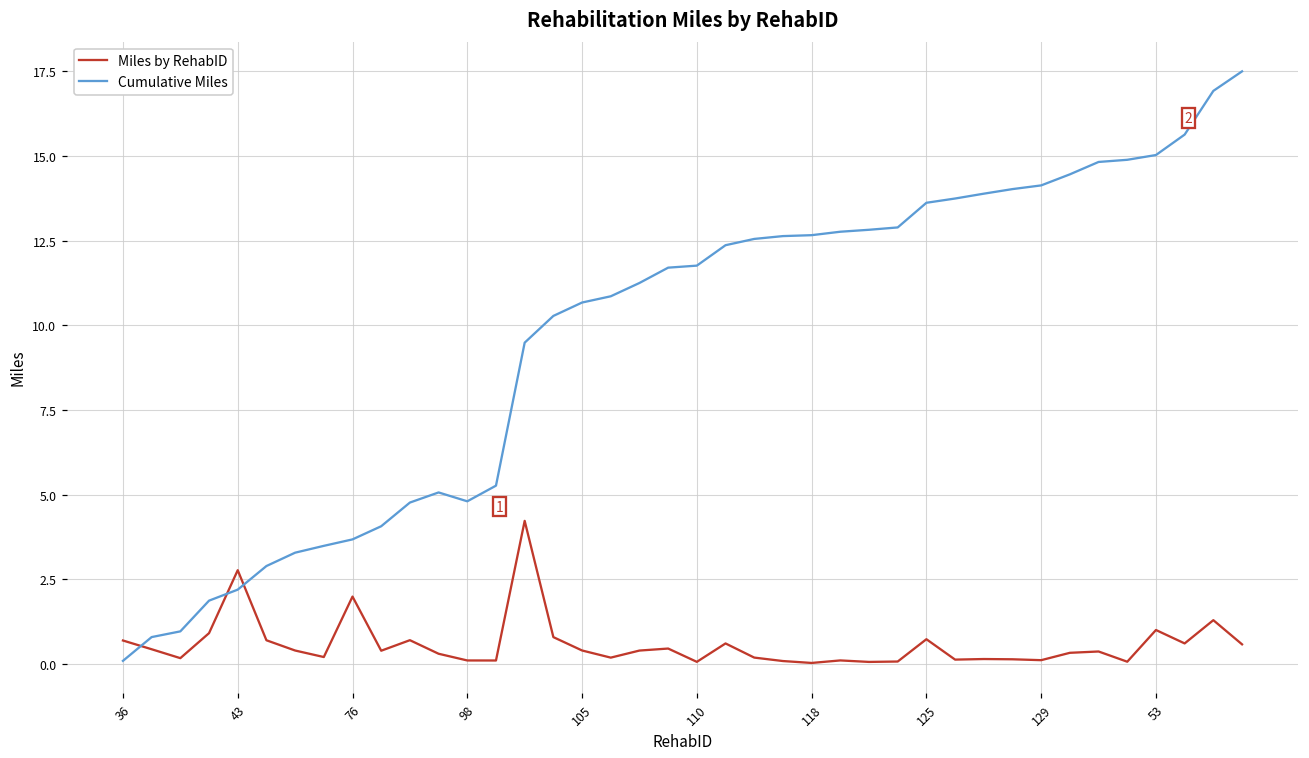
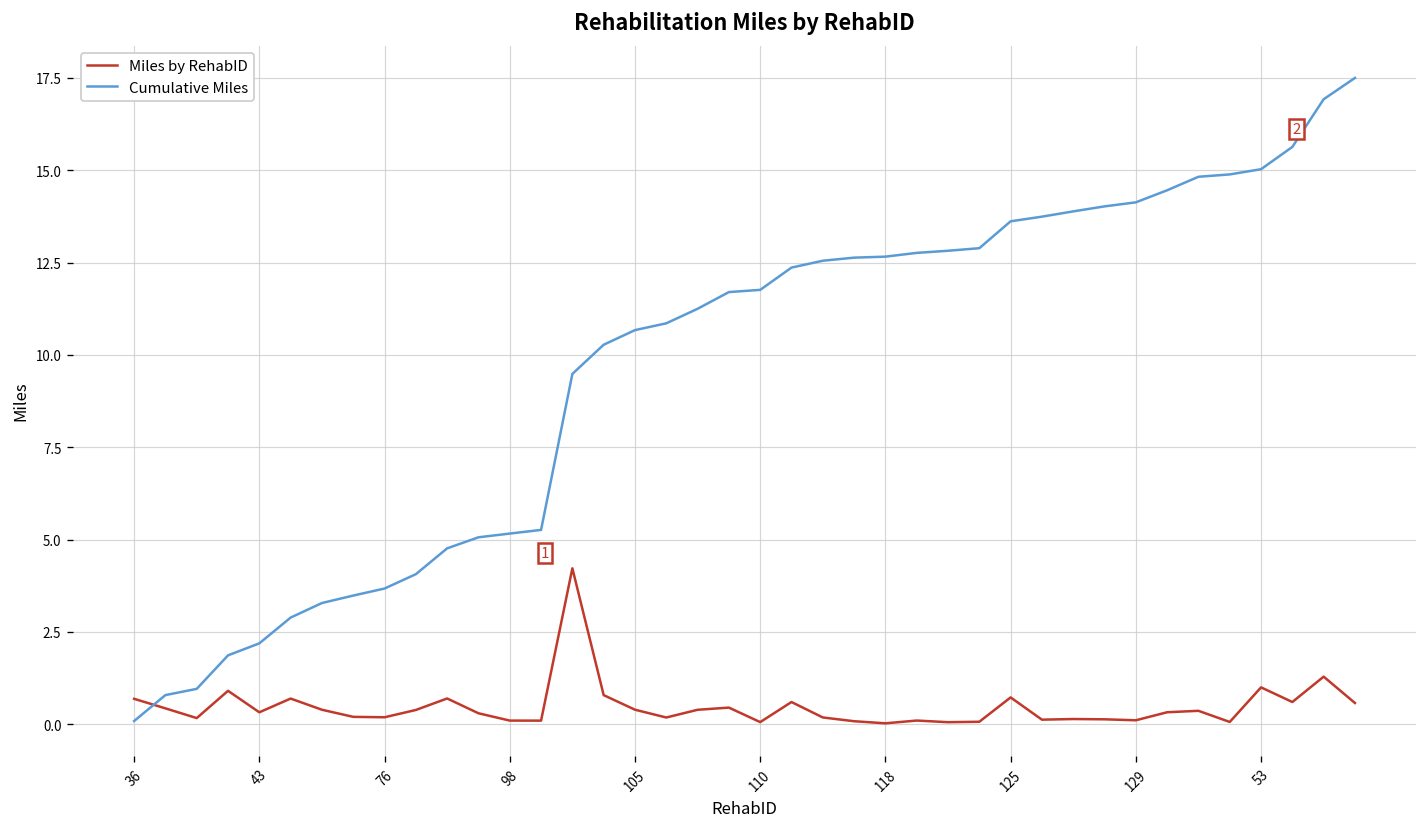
  {
    "Miles by RehabID": {
      "36": 0.7,
-     "43": 2.8,
-     "76": 2.0,
+     "43": 0.3,
+     "76": 0.2,
      "98": 0.1,
      "105": 0.4,
      "110": 0.1,
      "118": 0.0,
      "125": 0.7,
      "129": 0.1,
      "53": 1.0
    },
    "Cumulative Miles": {
      "36": 0.1,
      "43": 2.2,
      "76": 3.7,
-     "98": 4.8,
+     "98": 5.2,
      "105": 10.7,
      "110": 11.8,
      "118": 12.7,
      "125": 13.6,
      "129": 14.1,
      "53": 15.0
    }
  }
